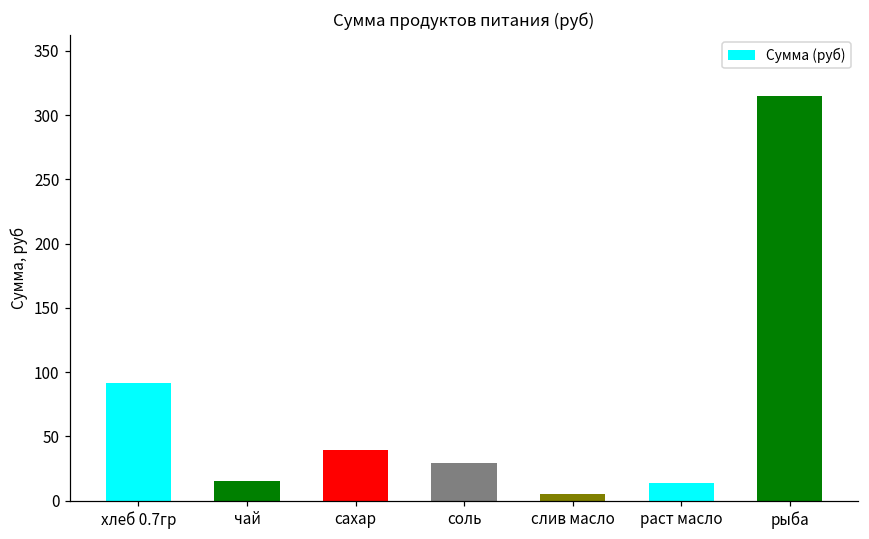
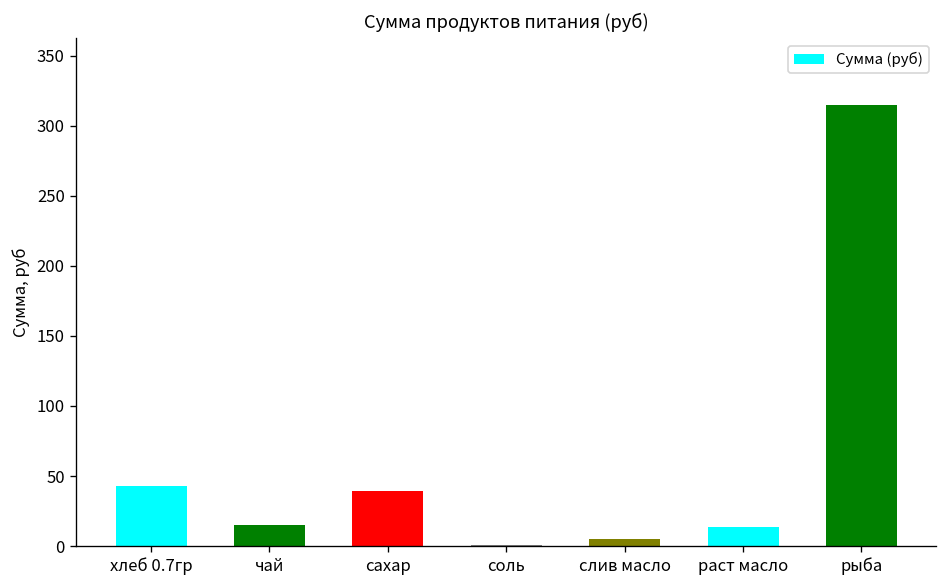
  {
-   "хлеб 0.7гр": 92,
+   "хлеб 0.7гр": 43,
    "чай": 15,
    "сахар": 40,
-   "соль": 29,
+   "соль": 1,
    "слив масло": 5,
    "раст масло": 14,
    "рыба": 315
  }
